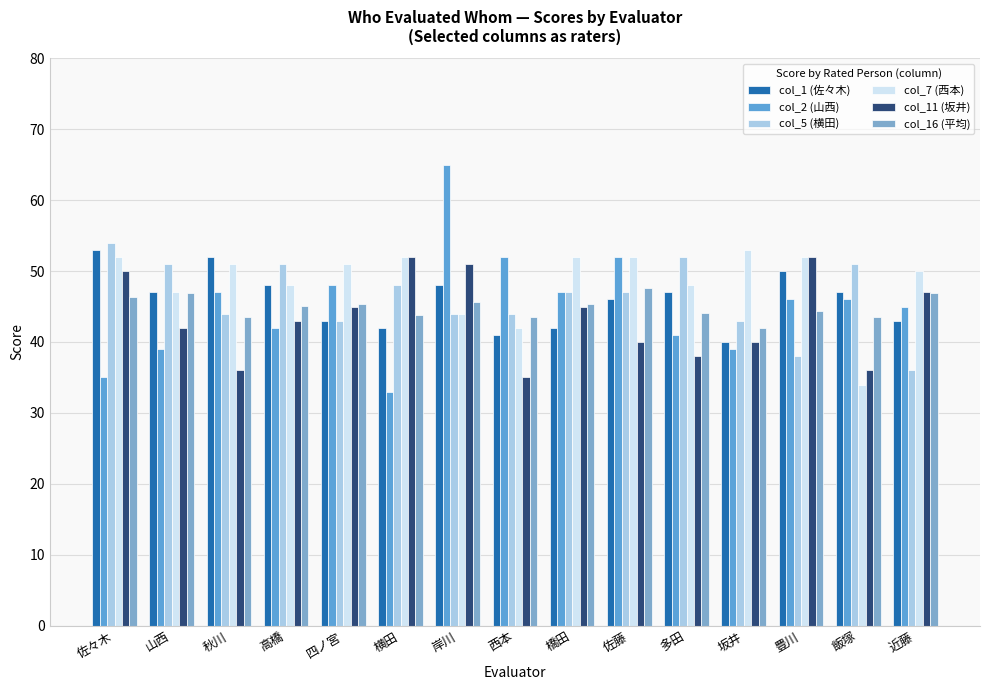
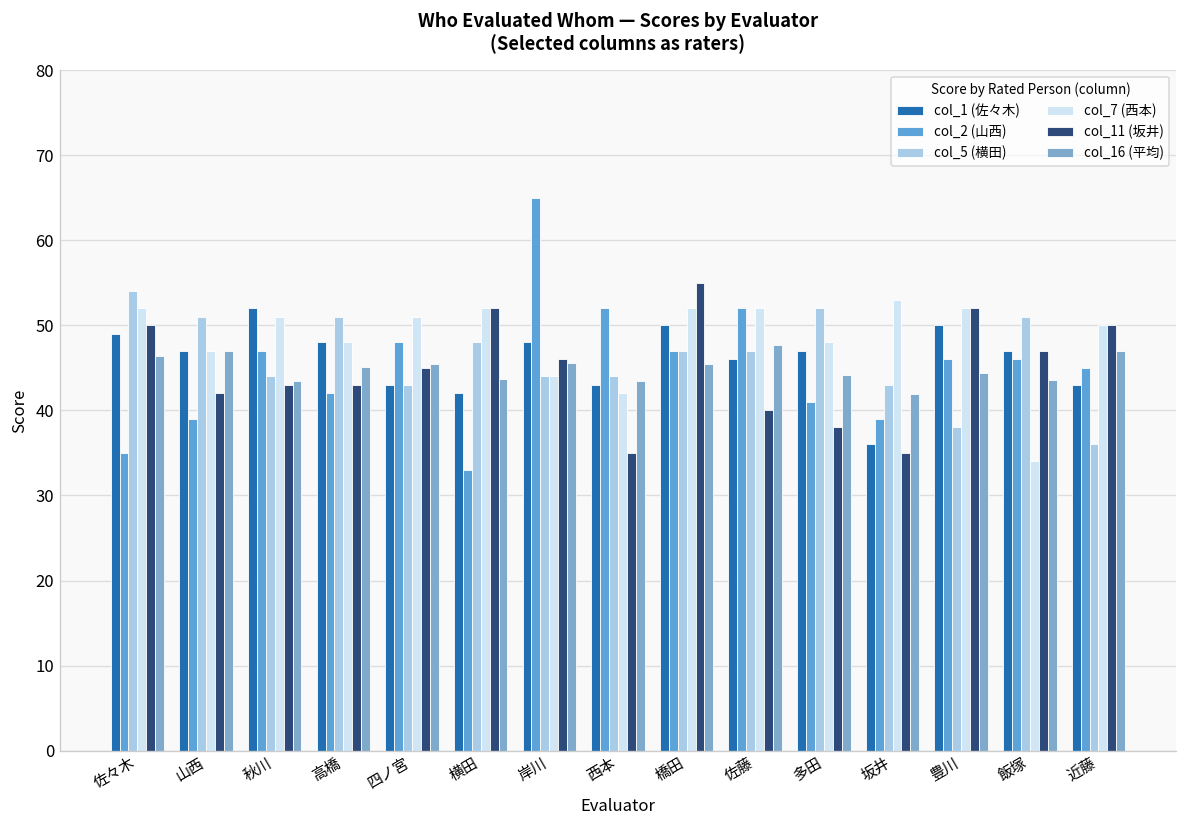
  {
    "col_1 (佐々木)": {
-     "佐々木": 53,
+     "佐々木": 49,
      "山西": 47,
      "秋川": 52,
      "高橋": 48,
      "四ノ宮": 43,
      "横田": 42,
      "岸川": 48,
-     "西本": 41,
-     "橋田": 42,
+     "西本": 43,
+     "橋田": 50,
      "佐藤": 46,
      "多田": 47,
-     "坂井": 40,
+     "坂井": 36,
      "豊川": 50,
      "飯塚": 47,
      "近藤": 43
    },
    "col_11 (坂井)": {
      "佐々木": 50,
      "山西": 42,
-     "秋川": 36,
+     "秋川": 43,
      "高橋": 43,
      "四ノ宮": 45,
      "横田": 52,
-     "岸川": 51,
+     "岸川": 46,
      "西本": 35,
-     "橋田": 45,
+     "橋田": 55,
      "佐藤": 40,
      "多田": 38,
-     "坂井": 40,
+     "坂井": 35,
      "豊川": 52,
-     "飯塚": 36,
-     "近藤": 47
+     "飯塚": 47,
+     "近藤": 50
    }
  }
